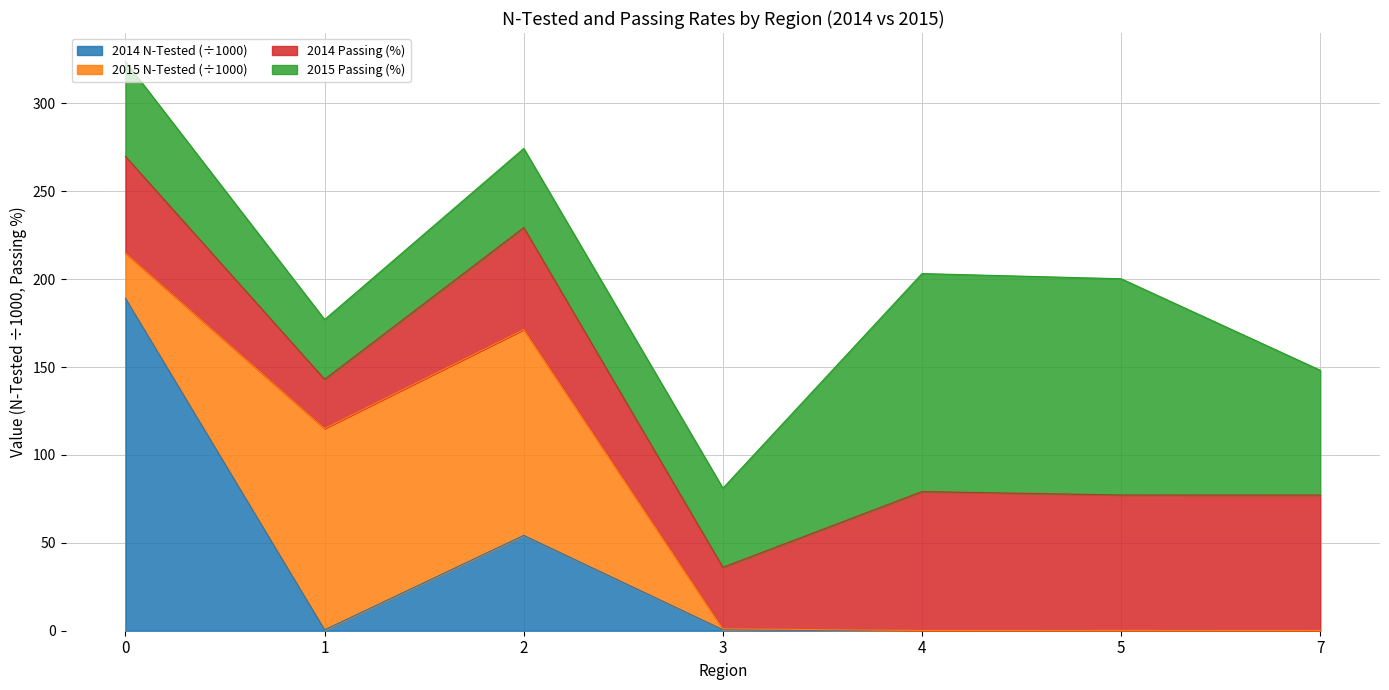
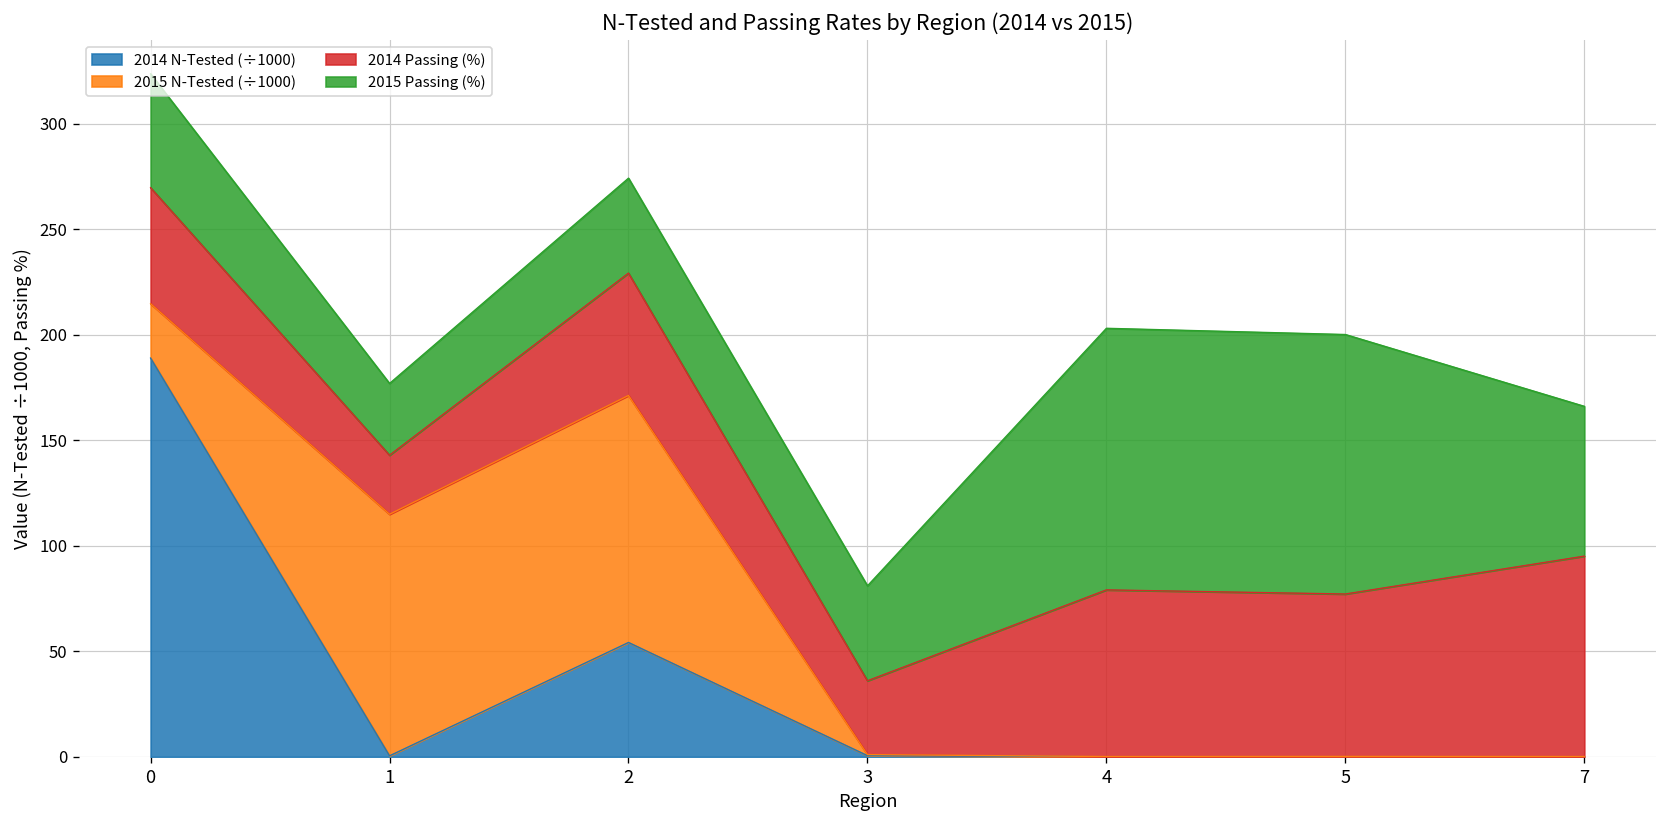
  {
    "2014 N-Tested (÷1000)": {
      "0": 189,
      "1": 0,
      "2": 54
    },
    "2015 N-Tested (÷1000)": {
      "0": 26,
      "1": 115,
      "2": 117
    },
    "2014 Passing (%)": {
      "0": 55,
      "1": 28,
      "2": 58,
      "3": 35,
      "4": 79,
      "5": 77,
-     "7": 77
+     "7": 95
    },
    "2015 Passing (%)": {
      "1": 34,
      "2": 45,
      "3": 45,
      "4": 124,
      "5": 123,
      "7": 71
    }
  }
